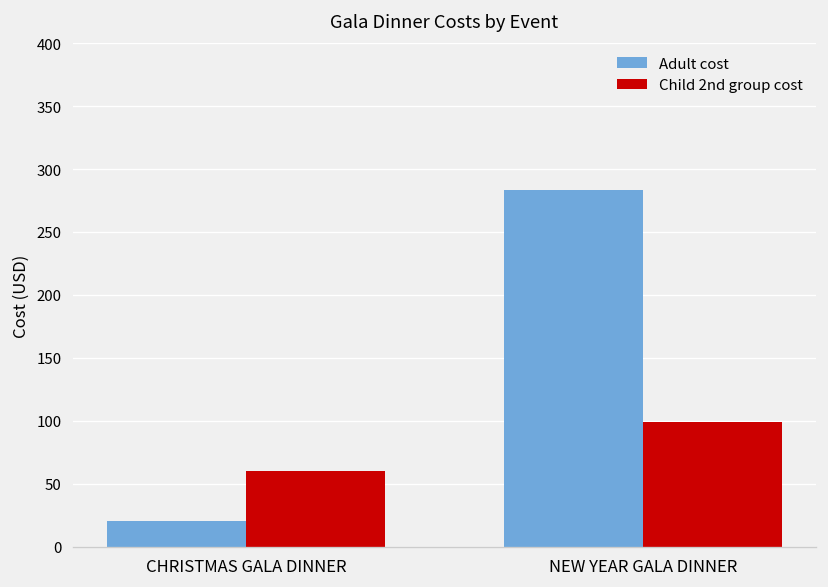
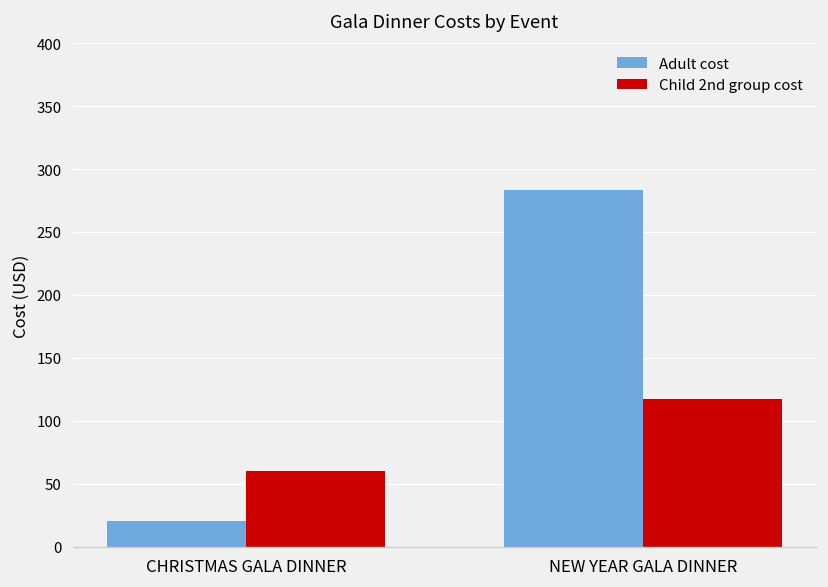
  {
    "Adult cost": {
      "CHRISTMAS GALA DINNER": 21,
      "NEW YEAR GALA DINNER": 283
    },
    "Child 2nd group cost": {
      "CHRISTMAS GALA DINNER": 60,
-     "NEW YEAR GALA DINNER": 99
+     "NEW YEAR GALA DINNER": 117
    }
  }
